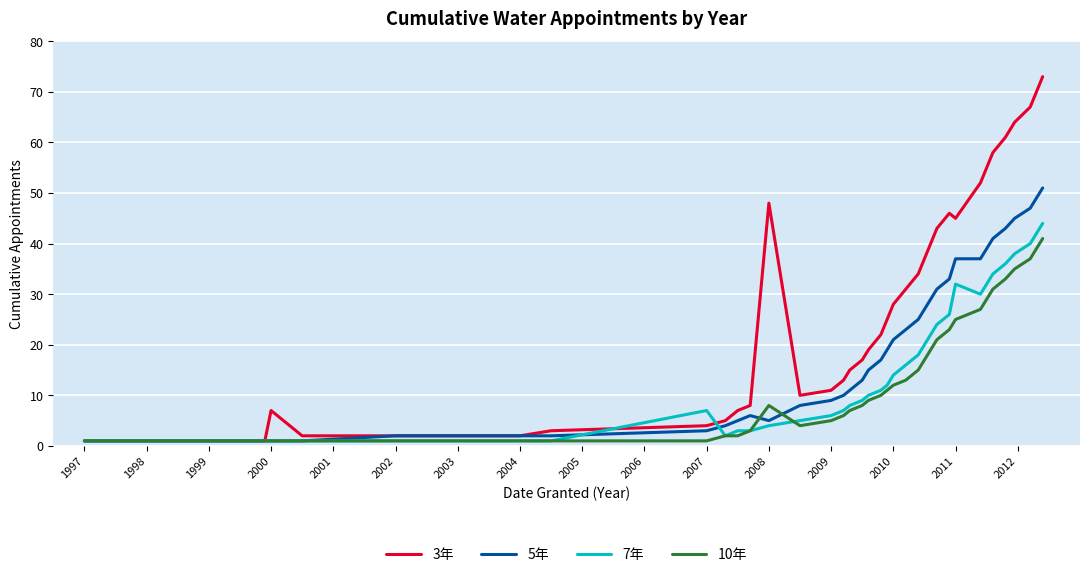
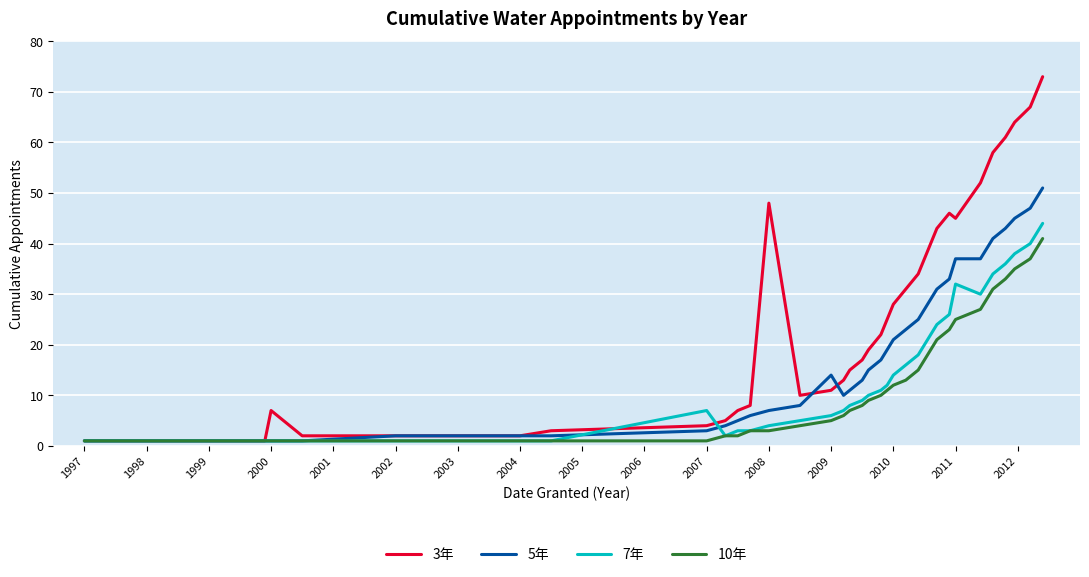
  {
    "3年": {
      "2000": 7,
      "2007": 4,
      "2008": 48,
      "2009": 11,
      "2010": 28,
      "2011": 45
    },
    "5年": {
      "2007": 3,
-     "2008": 5,
-     "2009": 9,
+     "2008": 7,
+     "2009": 14,
      "2010": 21,
      "2011": 37
    },
    "7年": {
      "2007": 7,
      "2008": 4,
      "2009": 6,
      "2010": 14,
      "2011": 32
    },
    "10年": {
      "2007": 1,
-     "2008": 8,
+     "2008": 3,
      "2009": 5,
      "2010": 12,
      "2011": 25
    }
  }
